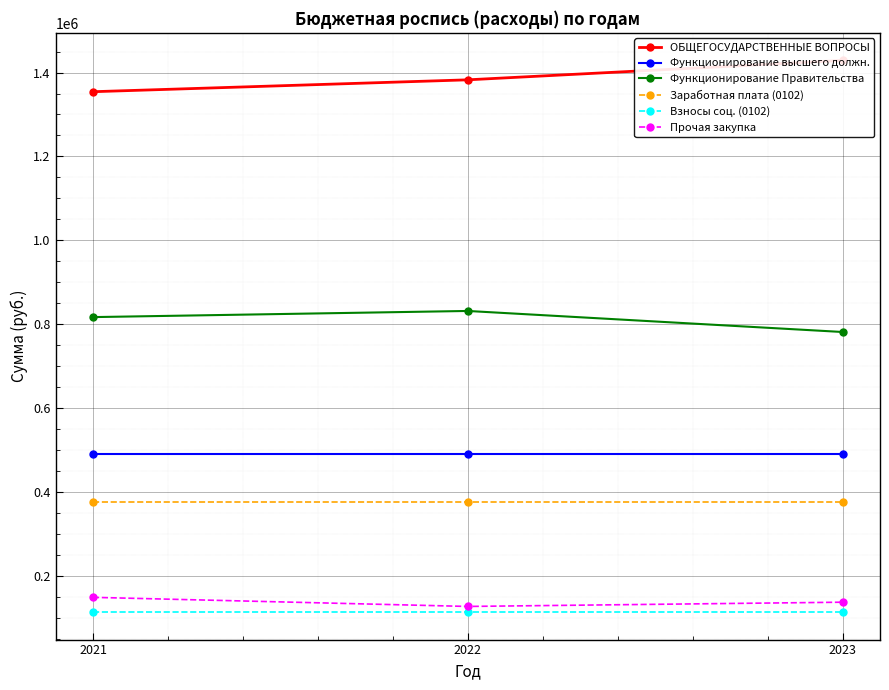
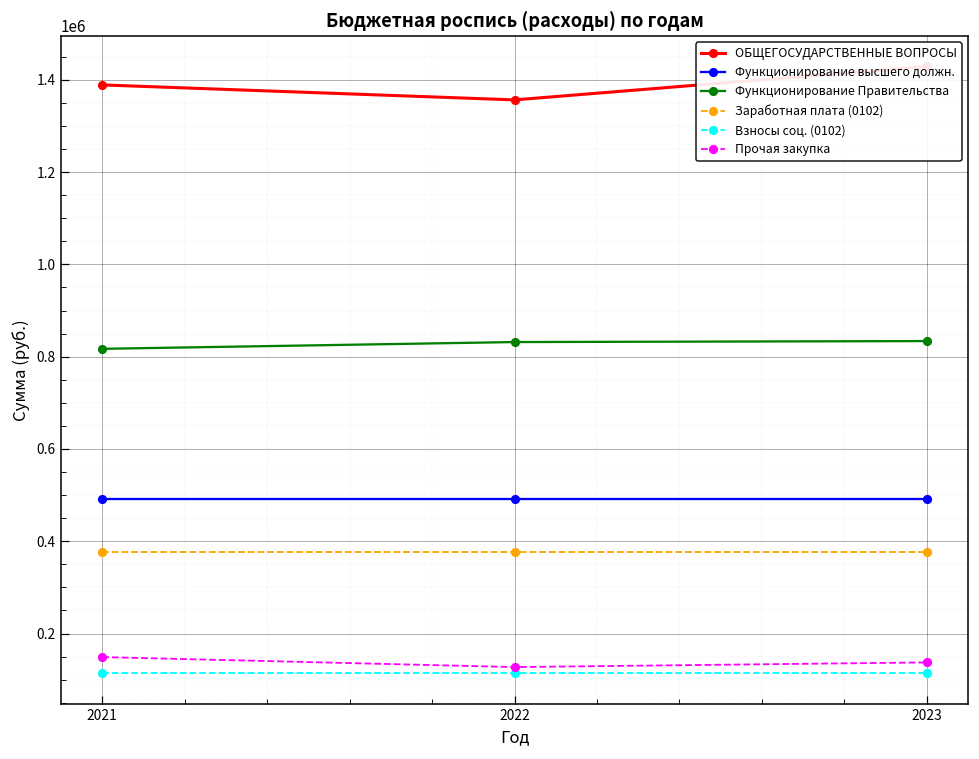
  {
    "ОБЩЕГОСУДАРСТВЕННЫЕ ВОПРОСЫ": {
-     "2021": 1350000,
-     "2022": 1380000
+     "2021": 1390000,
+     "2022": 1360000
    },
    "Функционирование высшего должн.": {
      "2021": 490000,
      "2022": 490000,
      "2023": 490000
    },
    "Функционирование Правительства": {
      "2021": 820000,
      "2022": 830000,
-     "2023": 780000
+     "2023": 830000
    },
    "Заработная плата (0102)": {
      "2021": 380000,
      "2022": 380000,
      "2023": 380000
    },
    "Взносы соц. (0102)": {
      "2021": 110000,
      "2022": 110000,
      "2023": 110000
    },
    "Прочая закупка": {
      "2021": 150000,
      "2022": 130000,
      "2023": 140000
    }
  }
